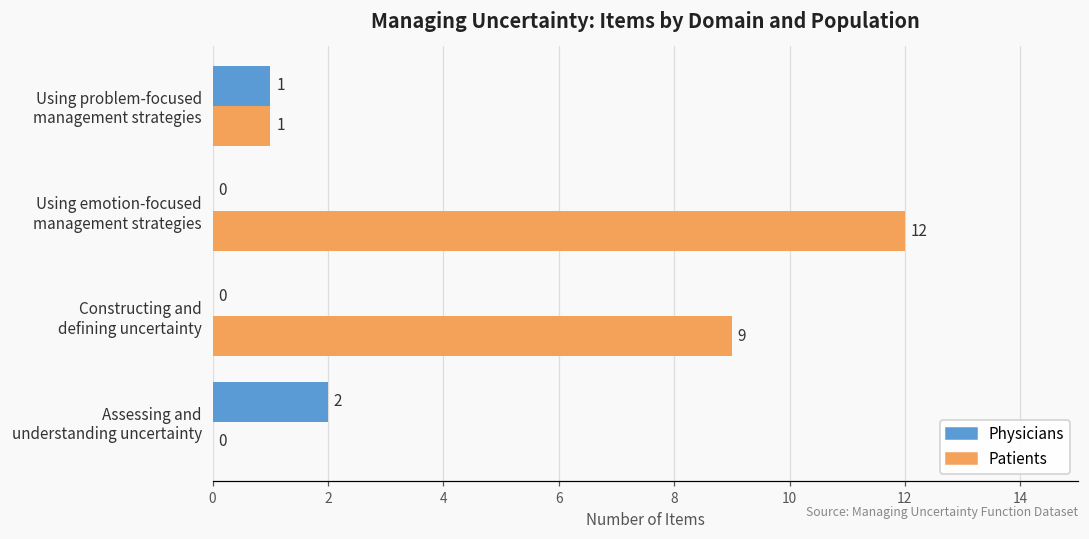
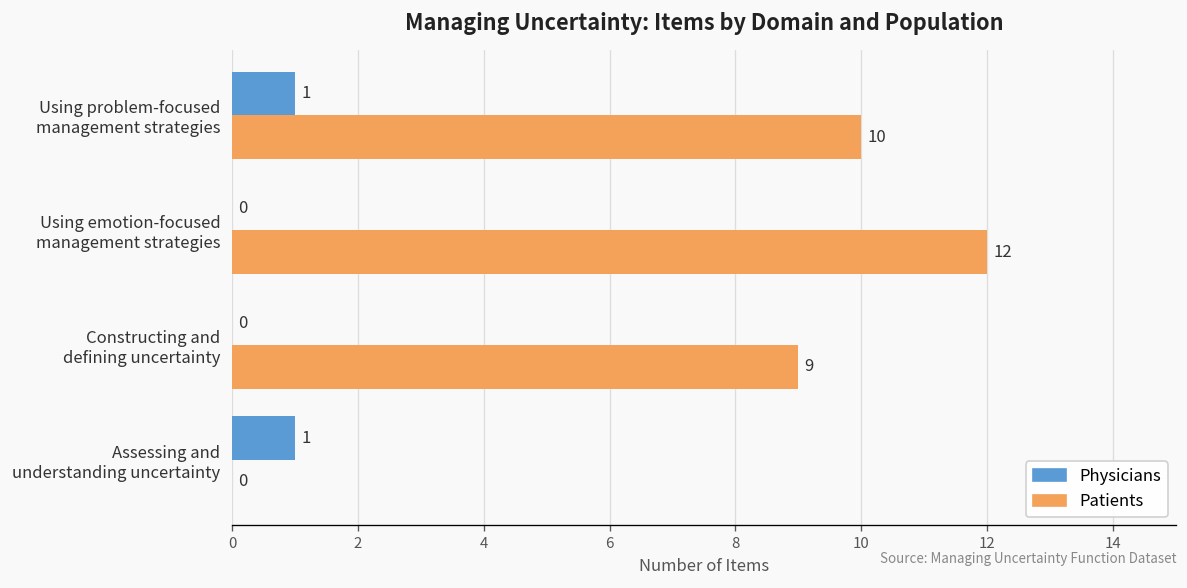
  {
    "Physicians": {
      "Using problem-focused management strategies": 1,
      "Using emotion-focused management strategies": 0,
      "Constructing and defining uncertainty": 0,
-     "Assessing and understanding uncertainty": 2
+     "Assessing and understanding uncertainty": 1
    },
    "Patients": {
-     "Using problem-focused management strategies": 1,
+     "Using problem-focused management strategies": 10,
      "Using emotion-focused management strategies": 12,
      "Constructing and defining uncertainty": 9,
      "Assessing and understanding uncertainty": 0
    }
  }
